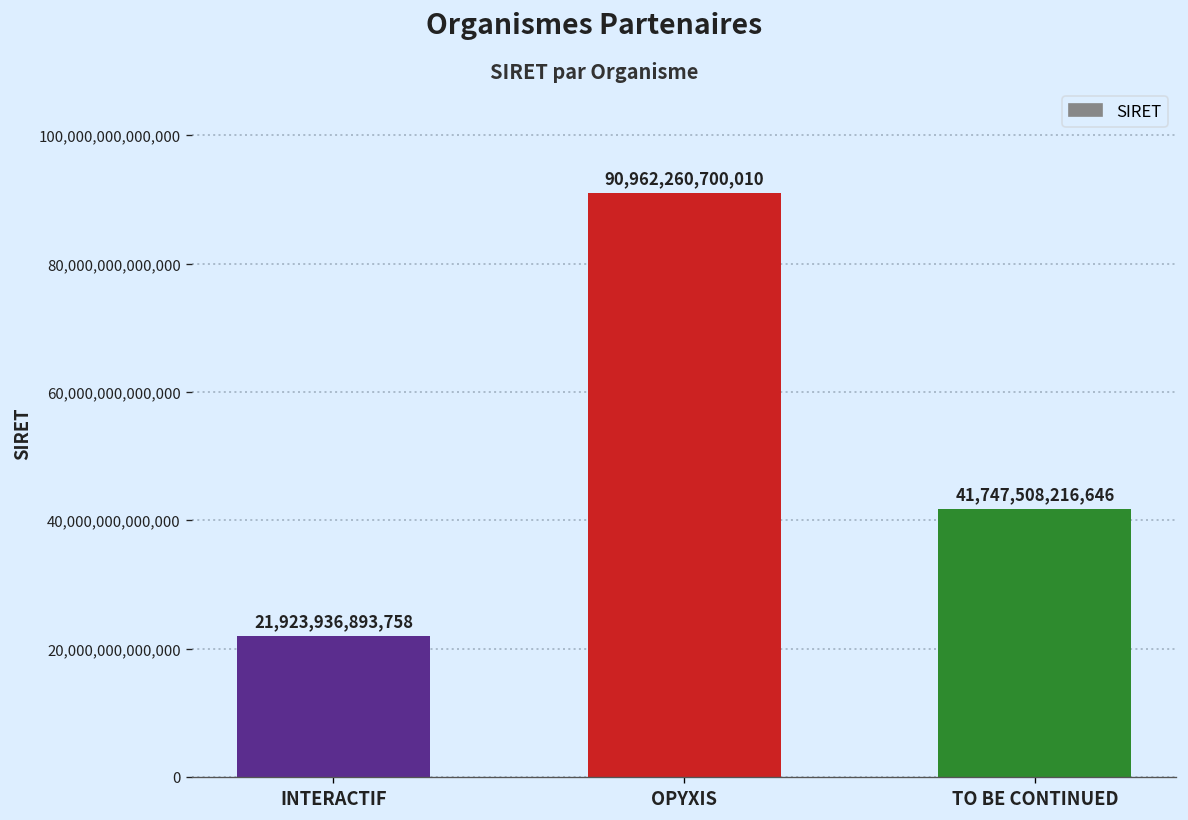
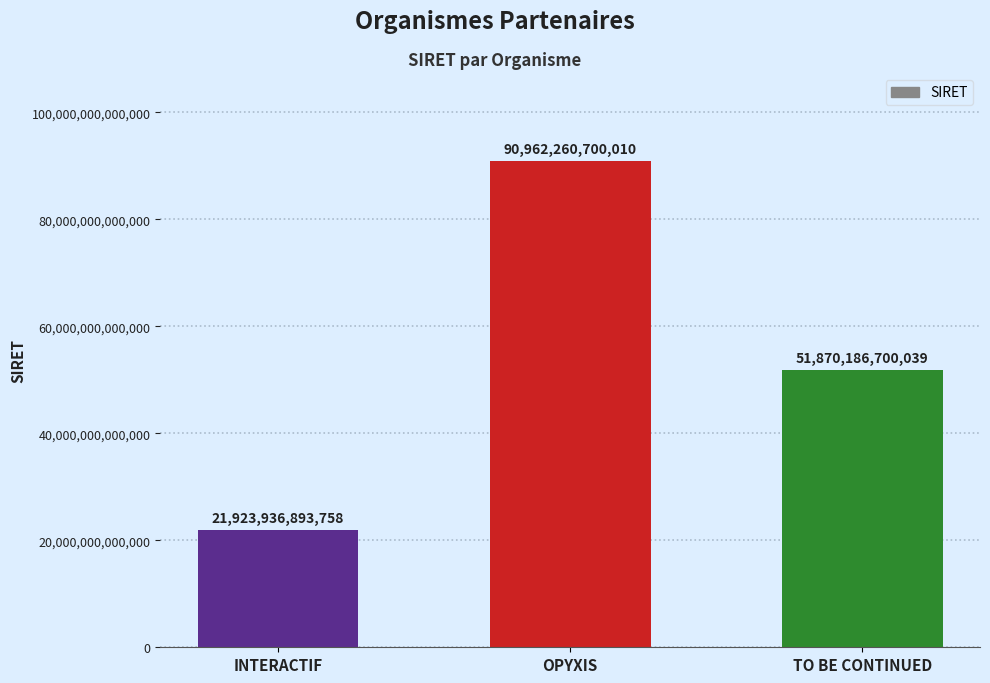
  {
    "INTERACTIF": "21,923,936,893,758",
    "OPYXIS": "90,962,260,700,010",
-   "TO BE CONTINUED": "41,747,508,216,646"
+   "TO BE CONTINUED": "51,870,186,700,039"
  }
